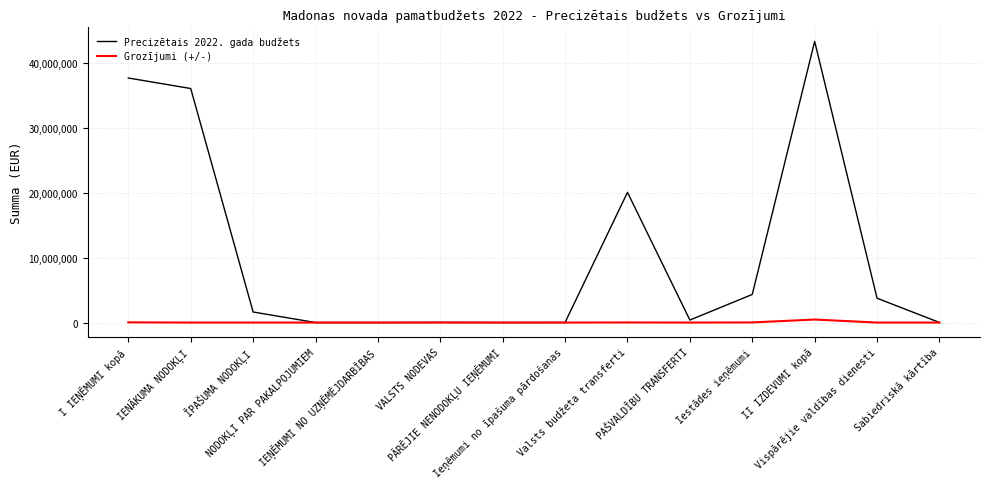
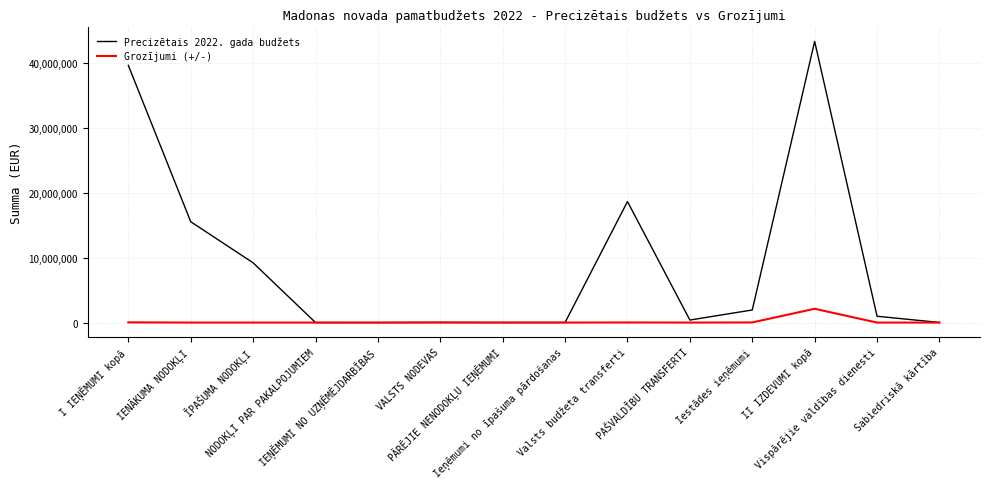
  {
    "Precizētais 2022. gada budžets": {
-     "I IEŅĒMUMI kopā": "38,000,000",
-     "IENĀKUMA NODOKĻI": "36,000,000",
-     "ĪPAŠUMA NODOKĻI": "2,000,000",
-     "Valsts budžeta transferti": "20,000,000",
+     "I IEŅĒMUMI kopā": "40,000,000",
+     "IENĀKUMA NODOKĻI": "16,000,000",
+     "ĪPAŠUMA NODOKĻI": "9,000,000",
+     "Valsts budžeta transferti": "19,000,000",
      "PAŠVALDĪBU TRANSFERTI": "0",
-     "Iestādes ieņēmumi": "4,000,000",
+     "Iestādes ieņēmumi": "2,000,000",
      "II IZDEVUMI kopā": "43,000,000",
-     "Vispārējie valdības dienesti": "4,000,000"
+     "Vispārējie valdības dienesti": "1,000,000"
    },
    "Grozījumi (+/-)": {
      "I IEŅĒMUMI kopā": "0",
      "IENĀKUMA NODOKĻI": "0",
      "ĪPAŠUMA NODOKĻI": "0",
      "Valsts budžeta transferti": "0",
      "PAŠVALDĪBU TRANSFERTI": "0",
      "Iestādes ieņēmumi": "0",
-     "II IZDEVUMI kopā": "0",
+     "II IZDEVUMI kopā": "2,000,000",
      "Vispārējie valdības dienesti": "0"
    }
  }
